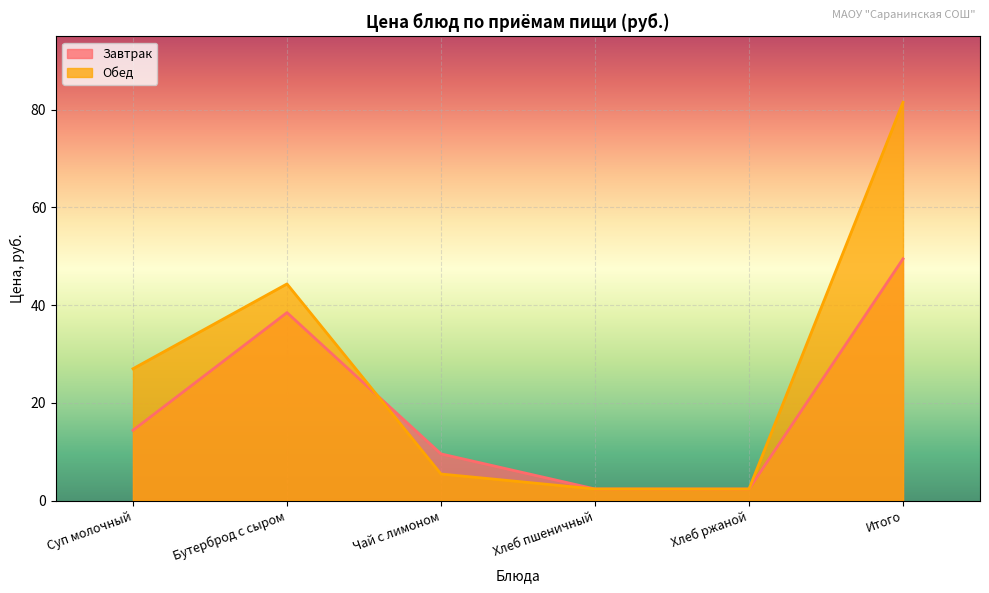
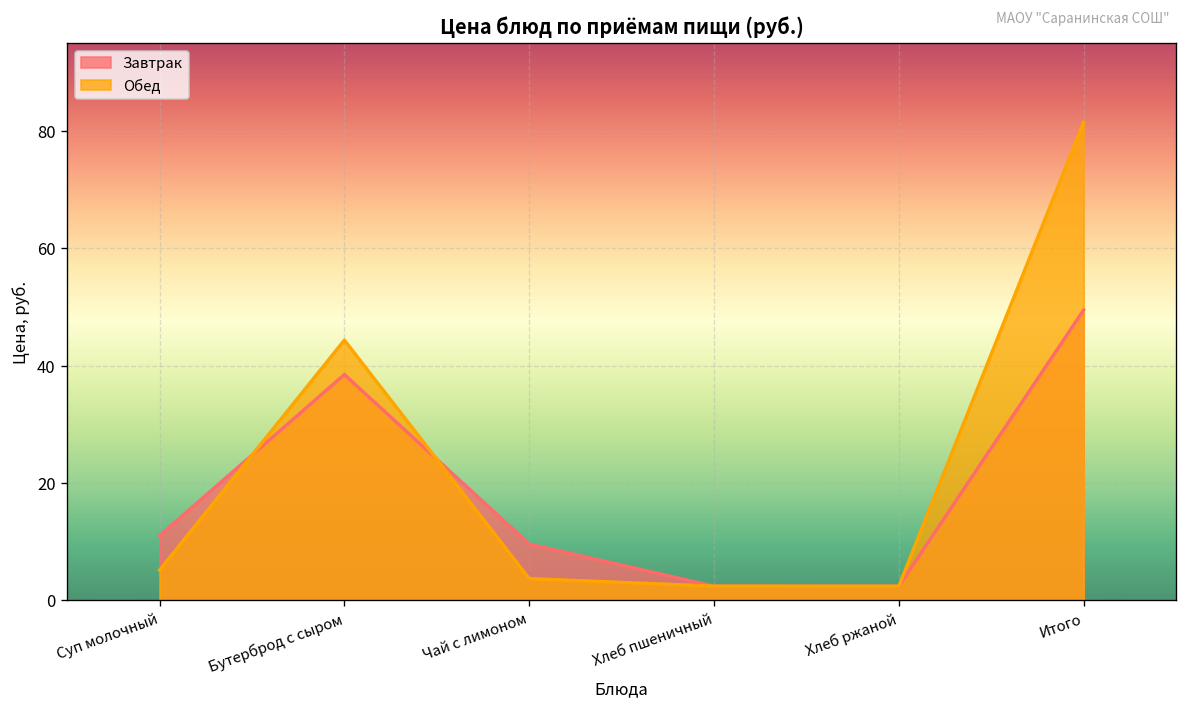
  {
    "Завтрак": {
-     "Суп молочный": 14,
+     "Суп молочный": 11,
      "Бутерброд с сыром": 38,
      "Чай с лимоном": 10,
      "Итого": 49
    },
    "Обед": {
-     "Суп молочный": 27,
+     "Суп молочный": 5,
      "Бутерброд с сыром": 44,
-     "Чай с лимоном": 5,
+     "Чай с лимоном": 4,
      "Итого": 82
    }
  }
